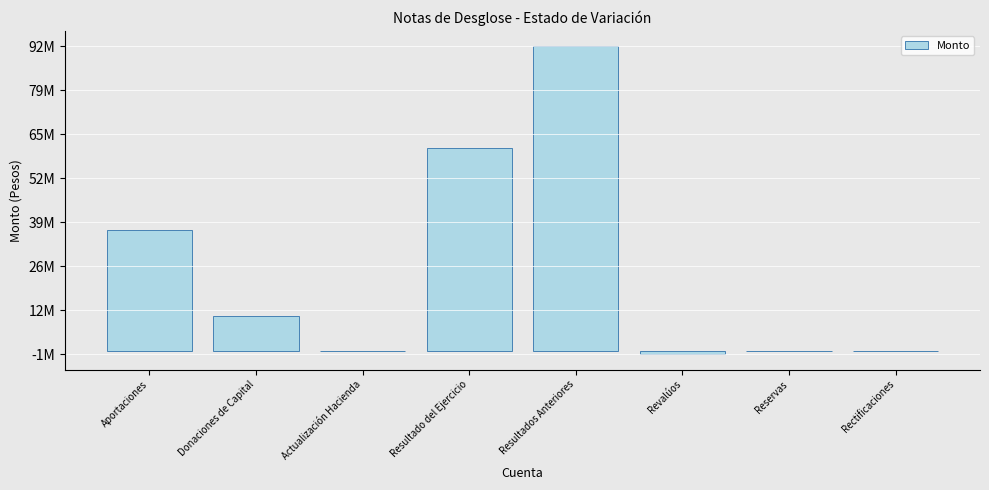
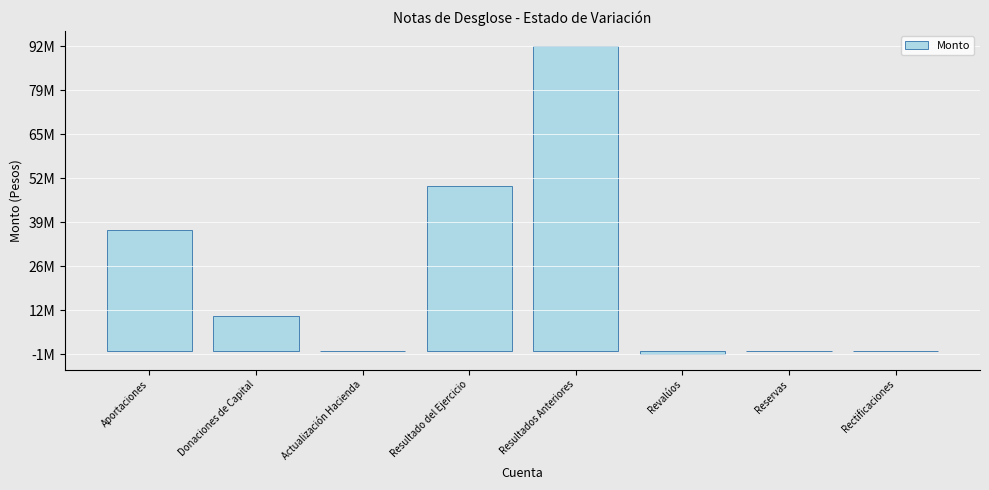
  {
    "Aportaciones": 37000000,
    "Donaciones de Capital": 10000000,
    "Actualización Hacienda": 0,
-   "Resultado del Ejercicio": 61000000,
+   "Resultado del Ejercicio": 50000000,
    "Resultados Anteriores": 92000000,
    "Revalúos": -1000000,
    "Reservas": 0,
    "Rectificaciones": 0
  }
